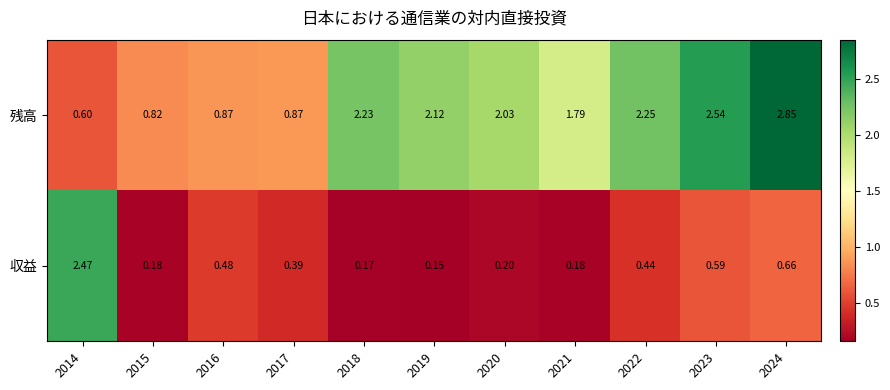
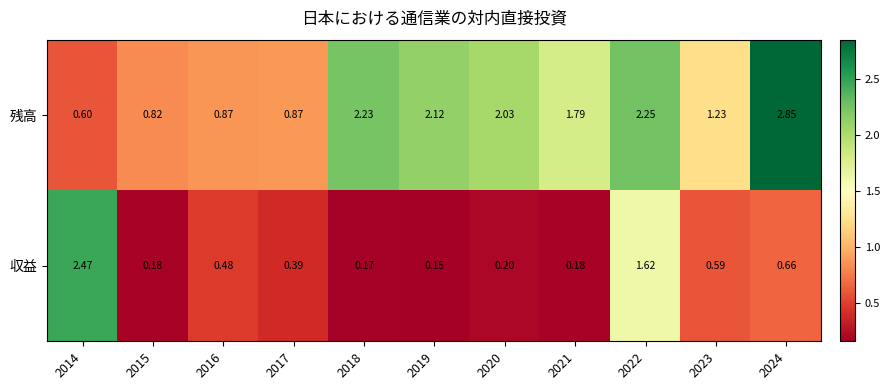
  {
    "残高": {
      "2014": 0.60,
      "2015": 0.82,
      "2016": 0.87,
      "2017": 0.87,
      "2018": 2.23,
      "2019": 2.12,
      "2020": 2.03,
      "2021": 1.79,
      "2022": 2.25,
-     "2023": 2.54,
+     "2023": 1.23,
      "2024": 2.85
    },
    "収益": {
      "2014": 2.47,
      "2015": 0.18,
      "2016": 0.48,
      "2017": 0.39,
      "2018": 0.17,
      "2019": 0.15,
      "2020": 0.20,
      "2021": 0.18,
-     "2022": 0.44,
+     "2022": 1.62,
      "2023": 0.59,
      "2024": 0.66
    }
  }
